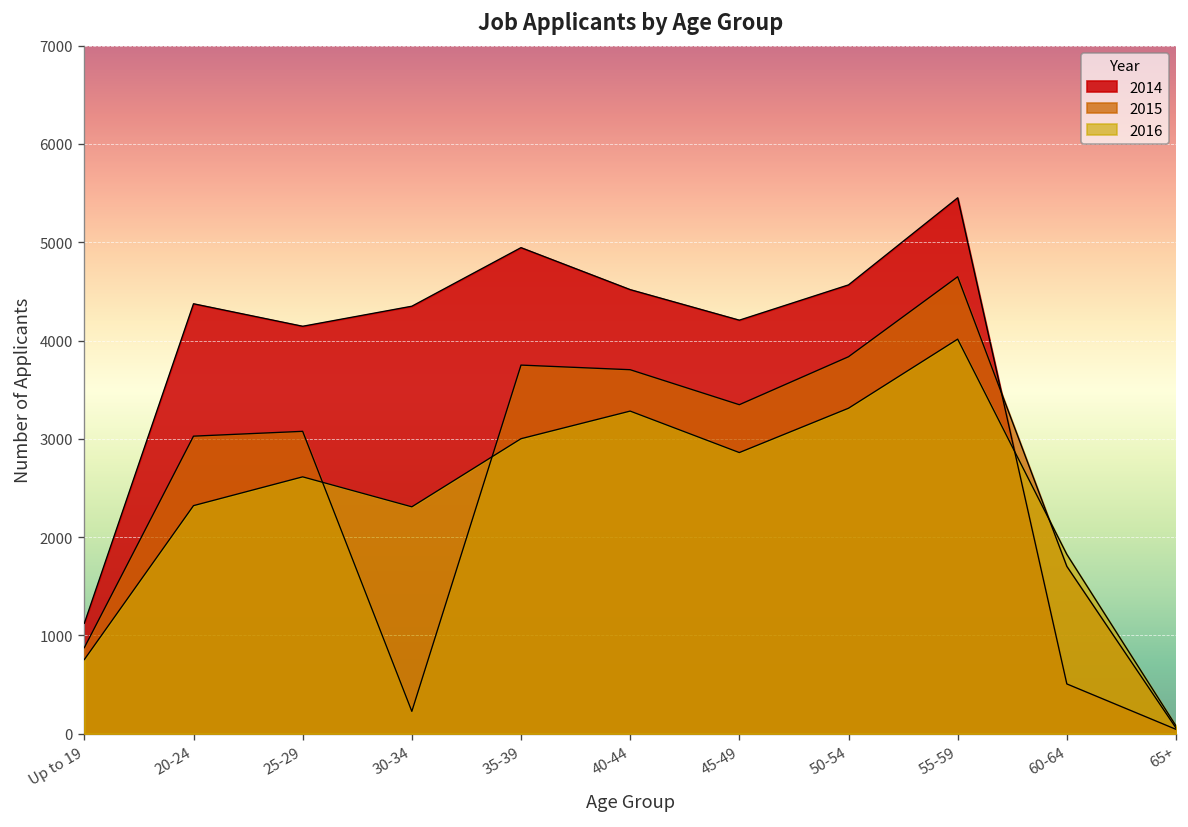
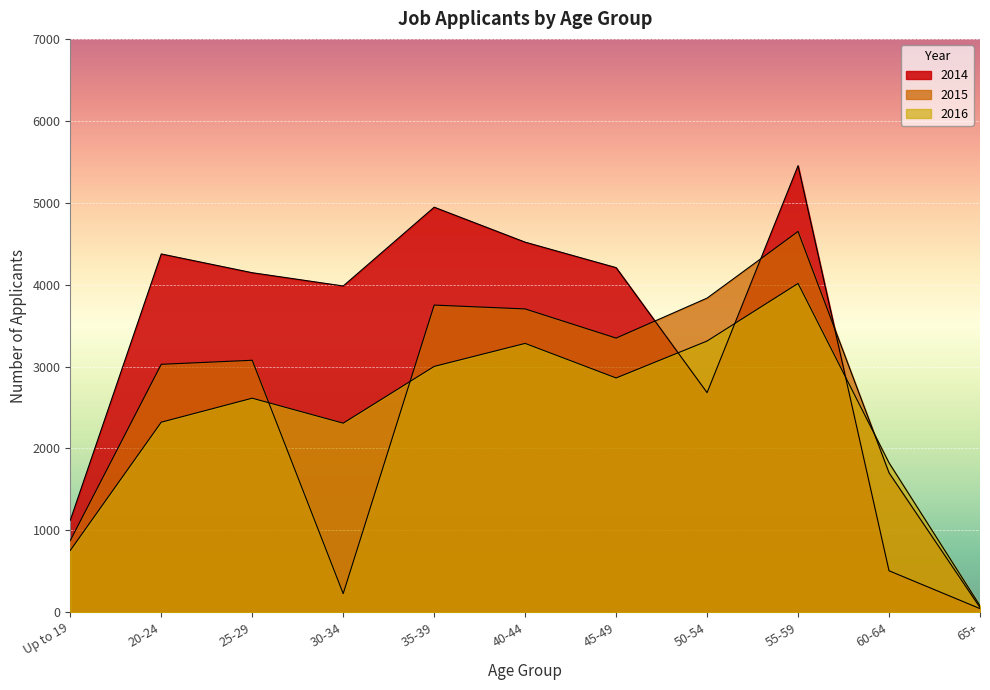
  {
    "2014": {
      "Up to 19": 1100,
      "20-24": 4400,
      "25-29": 4100,
-     "30-34": 4300,
+     "30-34": 4000,
      "35-39": 4900,
      "40-44": 4500,
      "45-49": 4200,
-     "50-54": 4600,
+     "50-54": 2700,
      "55-59": 5500,
      "60-64": 500
    },
    "2015": {
      "Up to 19": 900,
      "20-24": 3000,
      "25-29": 3100,
      "30-34": 200,
      "35-39": 3800,
      "40-44": 3700,
      "45-49": 3300,
      "50-54": 3800,
      "55-59": 4600,
      "60-64": 1700
    },
    "2016": {
      "Up to 19": 800,
      "20-24": 2300,
      "25-29": 2600,
      "30-34": 2300,
      "35-39": 3000,
      "40-44": 3300,
      "45-49": 2900,
      "50-54": 3300,
      "55-59": 4000,
      "60-64": 1800
    }
  }
